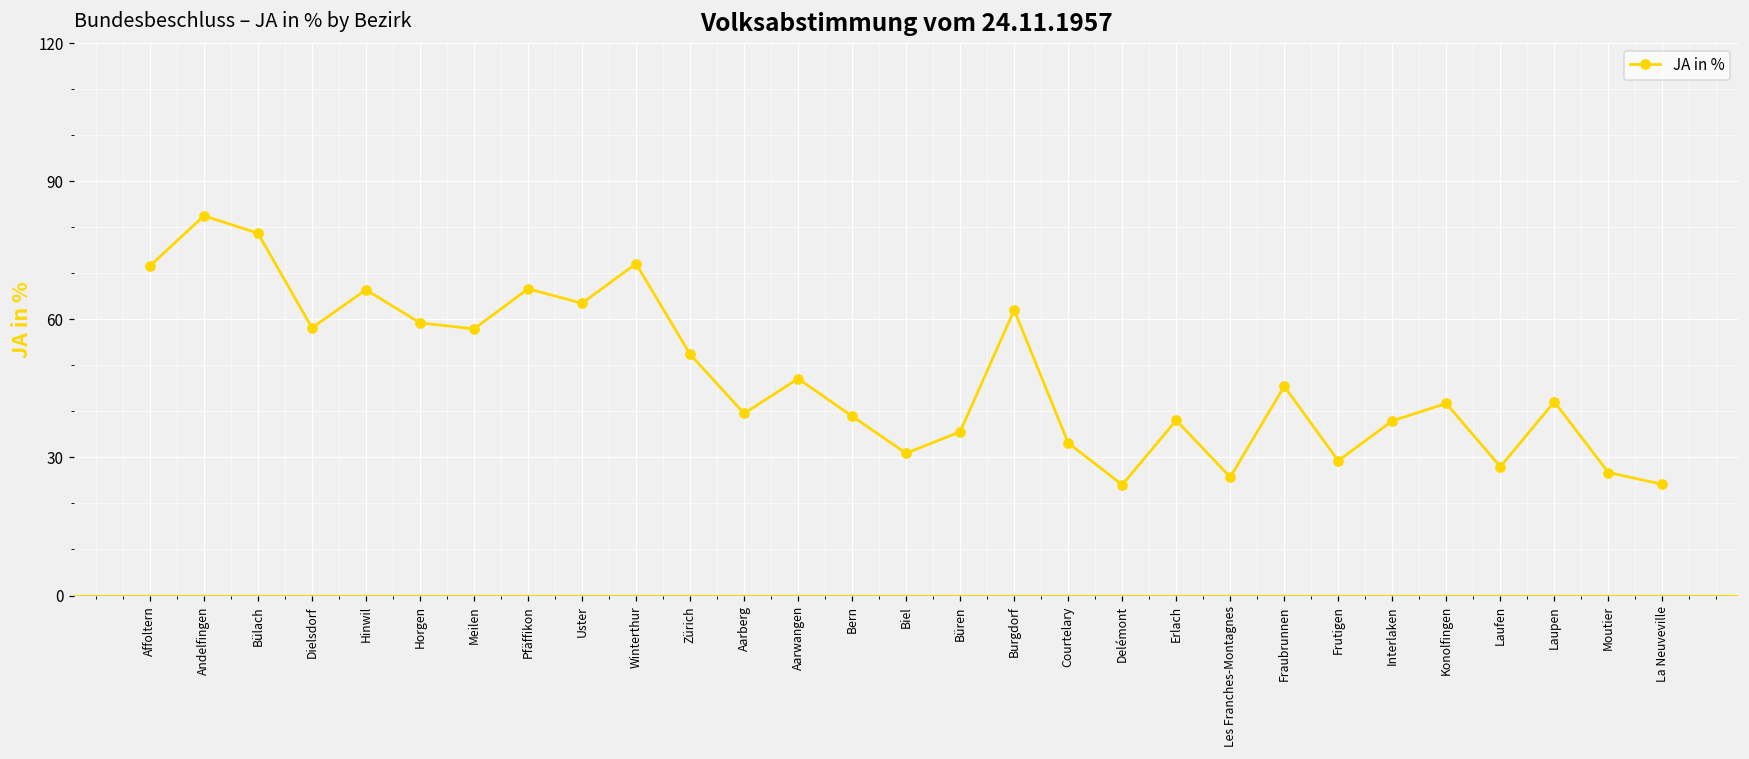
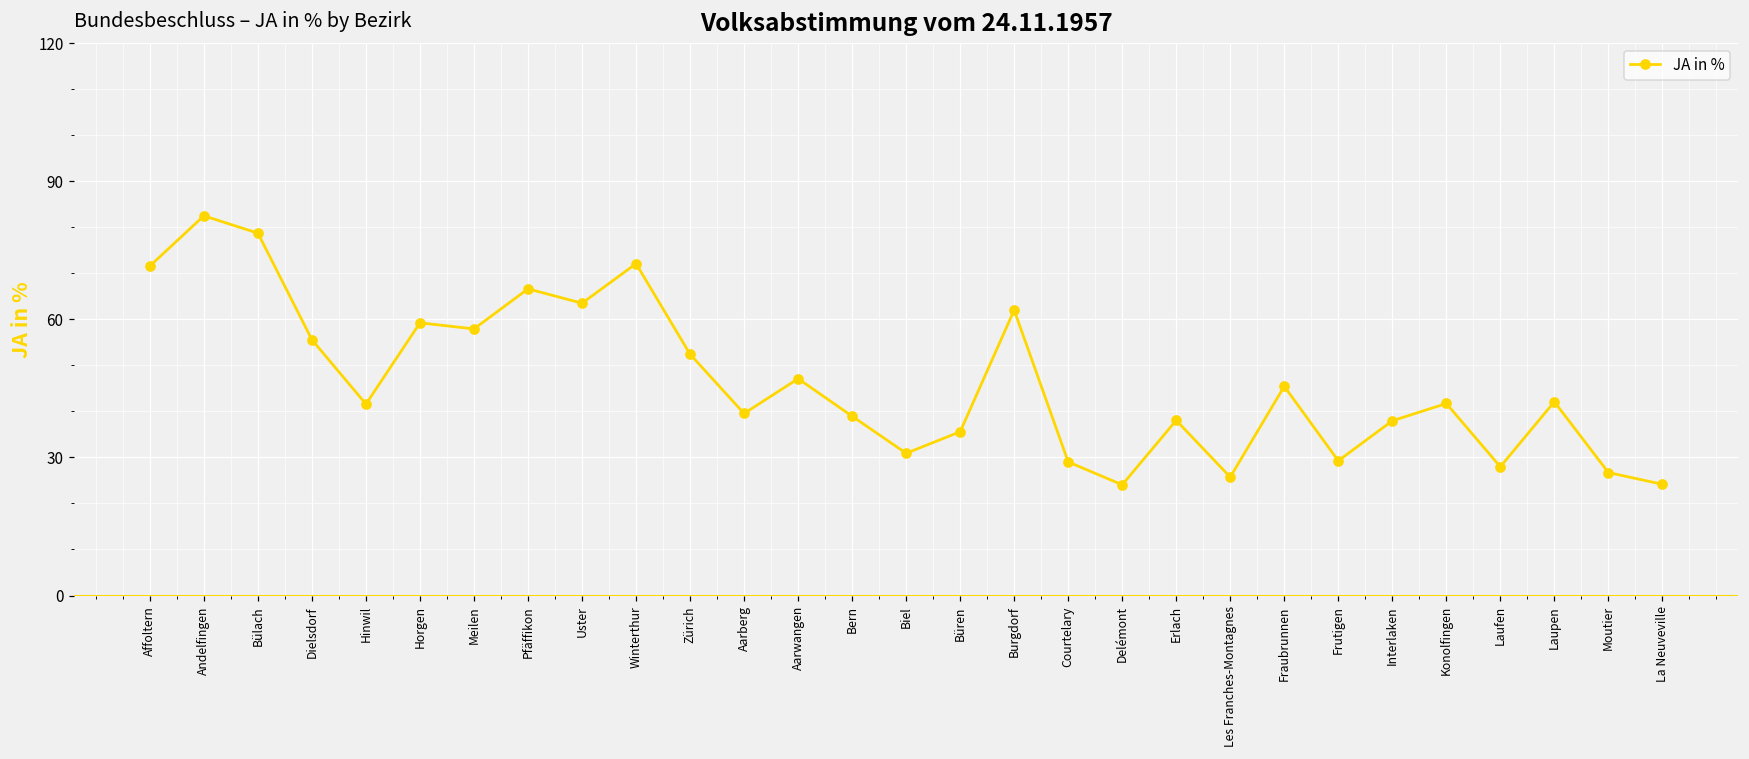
  {
    "Affoltern": 72,
    "Andelfingen": 82,
    "Bülach": 79,
-   "Dielsdorf": 58,
-   "Hinwil": 66,
+   "Dielsdorf": 56,
+   "Hinwil": 42,
    "Horgen": 59,
    "Meilen": 58,
    "Pfäffikon": 67,
    "Uster": 63,
    "Winterthur": 72,
    "Zürich": 52,
    "Aarberg": 40,
    "Aarwangen": 47,
    "Bern": 39,
    "Biel": 31,
    "Büren": 36,
    "Burgdorf": 62,
-   "Courtelary": 33,
+   "Courtelary": 29,
    "Delémont": 24,
    "Erlach": 38,
    "Les Franches-Montagnes": 26,
    "Fraubrunnen": 45,
    "Frutigen": 29,
    "Interlaken": 38,
    "Konolfingen": 42,
    "Laufen": 28,
    "Laupen": 42,
    "Moutier": 27,
    "La Neuveville": 24
  }
